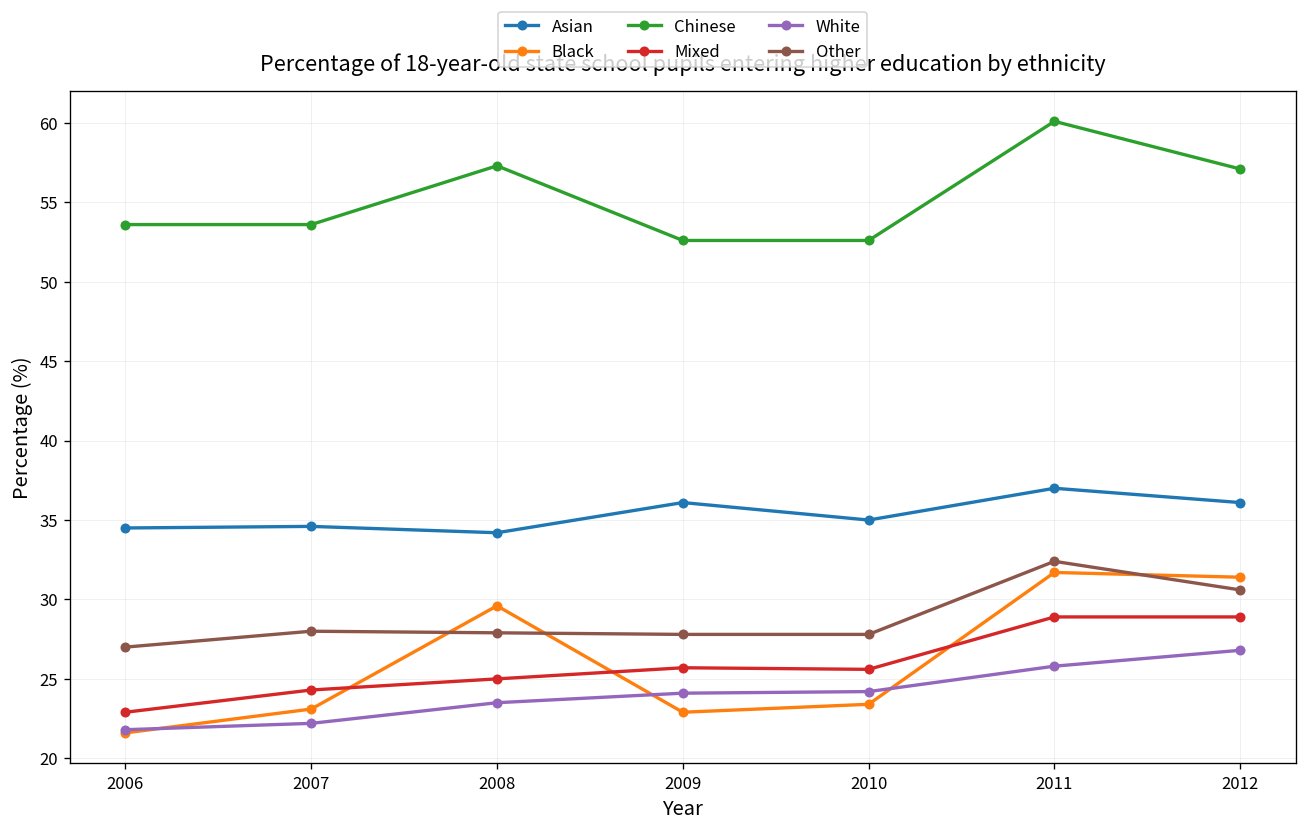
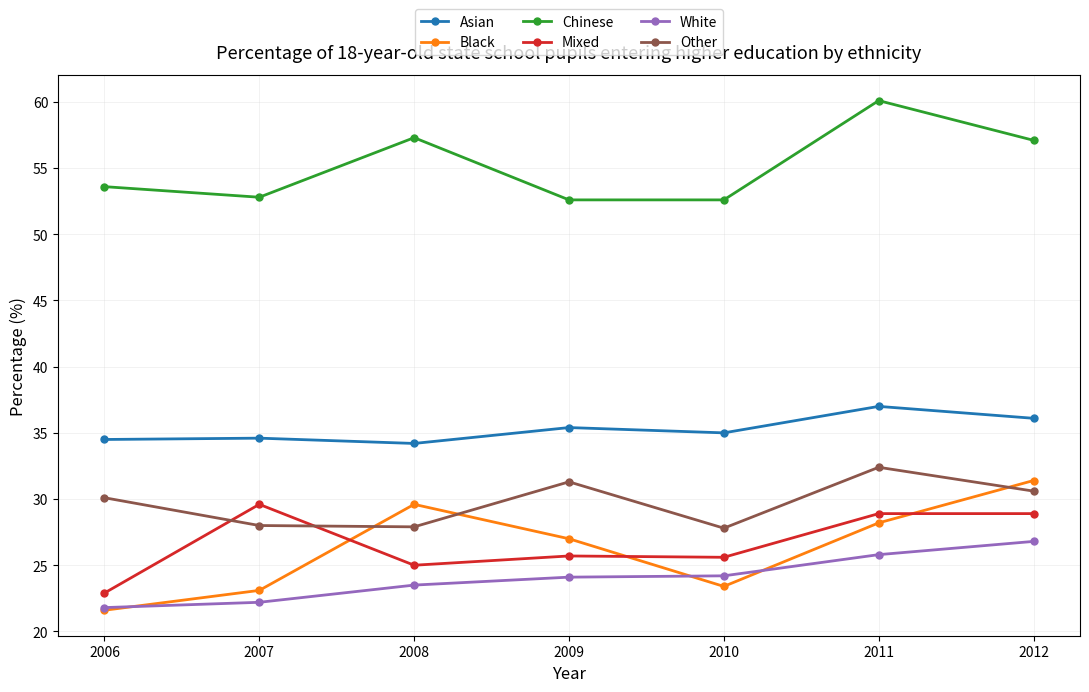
  {
    "Asian": {
      "2006": 34.5,
      "2007": 34.6,
      "2008": 34.2,
-     "2009": 36.1,
+     "2009": 35.4,
      "2010": 35.0,
      "2011": 37.0,
      "2012": 36.1
    },
    "Black": {
      "2006": 21.6,
      "2007": 23.1,
      "2008": 29.6,
-     "2009": 22.9,
+     "2009": 27.0,
      "2010": 23.4,
-     "2011": 31.7,
+     "2011": 28.2,
      "2012": 31.4
    },
    "Chinese": {
      "2006": 53.6,
-     "2007": 53.6,
+     "2007": 52.8,
      "2008": 57.3,
      "2009": 52.6,
      "2010": 52.6,
      "2011": 60.1,
      "2012": 57.1
    },
    "Mixed": {
      "2006": 22.9,
-     "2007": 24.3,
+     "2007": 29.6,
      "2008": 25.0,
      "2009": 25.7,
      "2010": 25.6,
      "2011": 28.9,
      "2012": 28.9
    },
    "White": {
      "2006": 21.8,
      "2007": 22.2,
      "2008": 23.5,
      "2009": 24.1,
      "2010": 24.2,
      "2011": 25.8,
      "2012": 26.8
    },
    "Other": {
-     "2006": 27.0,
+     "2006": 30.1,
      "2007": 28.0,
      "2008": 27.9,
-     "2009": 27.8,
+     "2009": 31.3,
      "2010": 27.8,
      "2011": 32.4,
      "2012": 30.6
    }
  }
